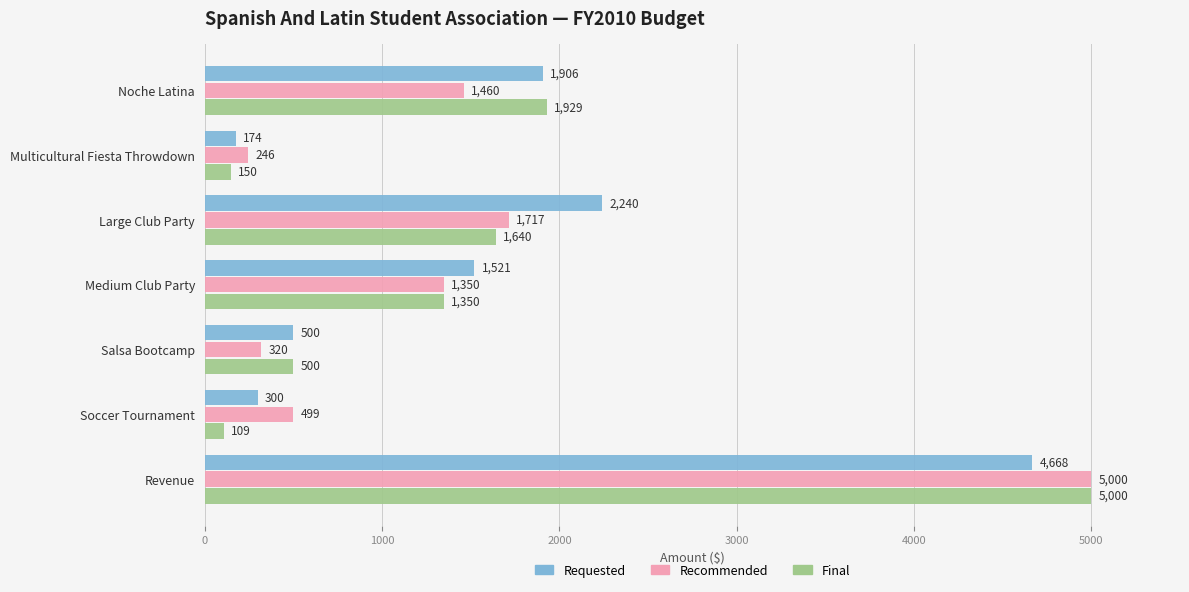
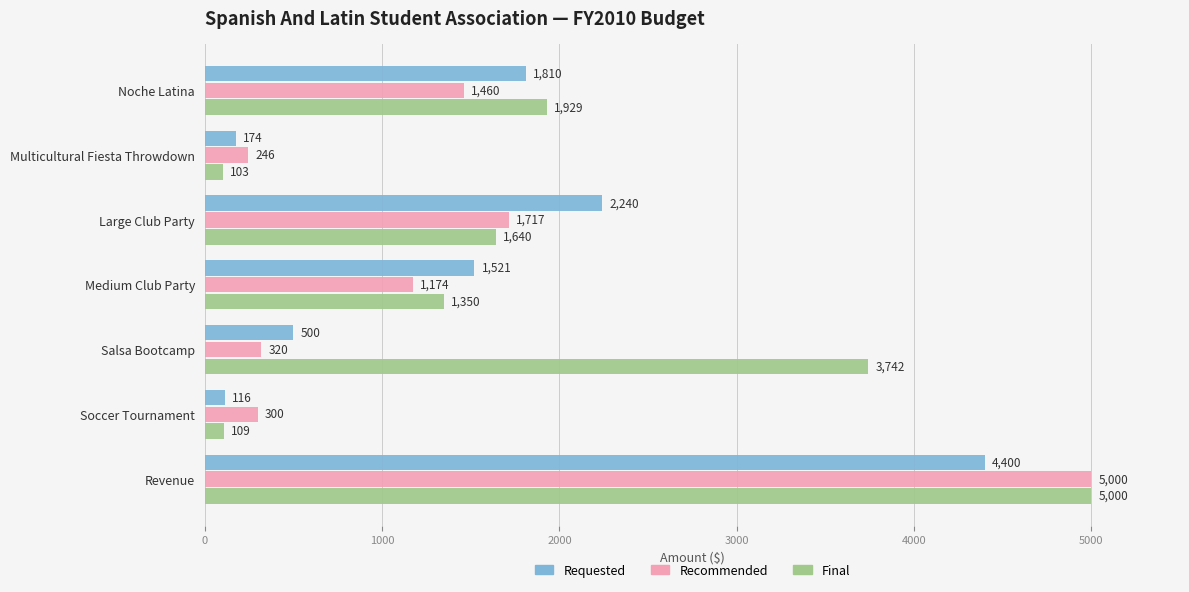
  {
    "Requested": {
-     "Noche Latina": "1,906",
+     "Noche Latina": "1,810",
      "Multicultural Fiesta Throwdown": "174",
      "Large Club Party": "2,240",
      "Medium Club Party": "1,521",
      "Salsa Bootcamp": "500",
-     "Soccer Tournament": "300",
-     "Revenue": "4,668"
+     "Soccer Tournament": "116",
+     "Revenue": "4,400"
    },
    "Recommended": {
      "Noche Latina": "1,460",
      "Multicultural Fiesta Throwdown": "246",
      "Large Club Party": "1,717",
-     "Medium Club Party": "1,350",
+     "Medium Club Party": "1,174",
      "Salsa Bootcamp": "320",
-     "Soccer Tournament": "499",
+     "Soccer Tournament": "300",
      "Revenue": "5,000"
    },
    "Final": {
      "Noche Latina": "1,929",
-     "Multicultural Fiesta Throwdown": "150",
+     "Multicultural Fiesta Throwdown": "103",
      "Large Club Party": "1,640",
      "Medium Club Party": "1,350",
-     "Salsa Bootcamp": "500",
+     "Salsa Bootcamp": "3,742",
      "Soccer Tournament": "109",
      "Revenue": "5,000"
    }
  }
